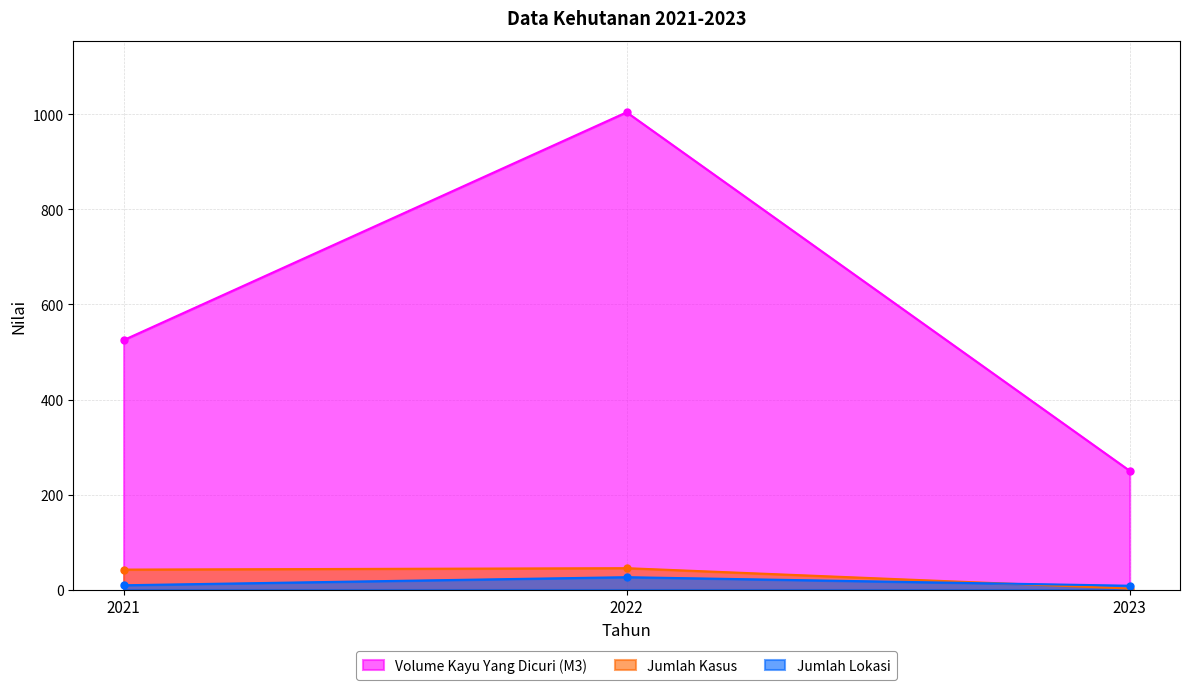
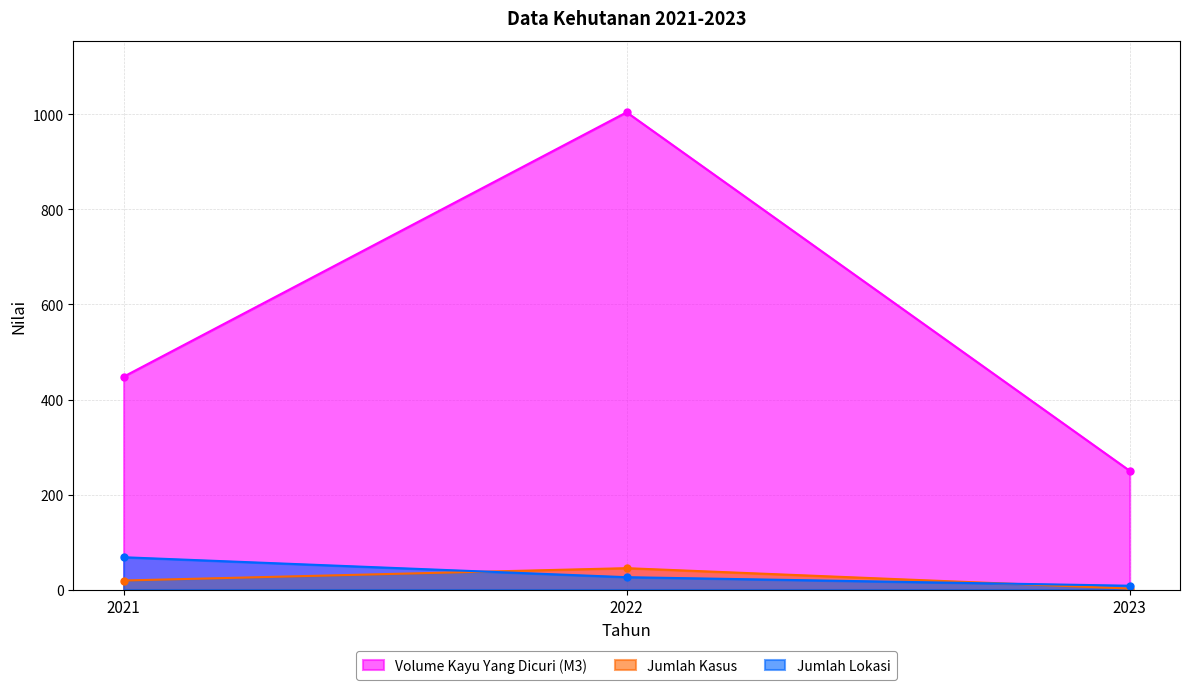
  {
    "Volume Kayu Yang Dicuri (M3)": {
-     "2021": 530,
+     "2021": 450,
      "2022": 1000,
      "2023": 250
    },
    "Jumlah Kasus": {
-     "2021": 40,
+     "2021": 20,
      "2022": 50,
      "2023": 0
    },
    "Jumlah Lokasi": {
-     "2021": 10,
+     "2021": 70,
      "2022": 30,
      "2023": 10
    }
  }
